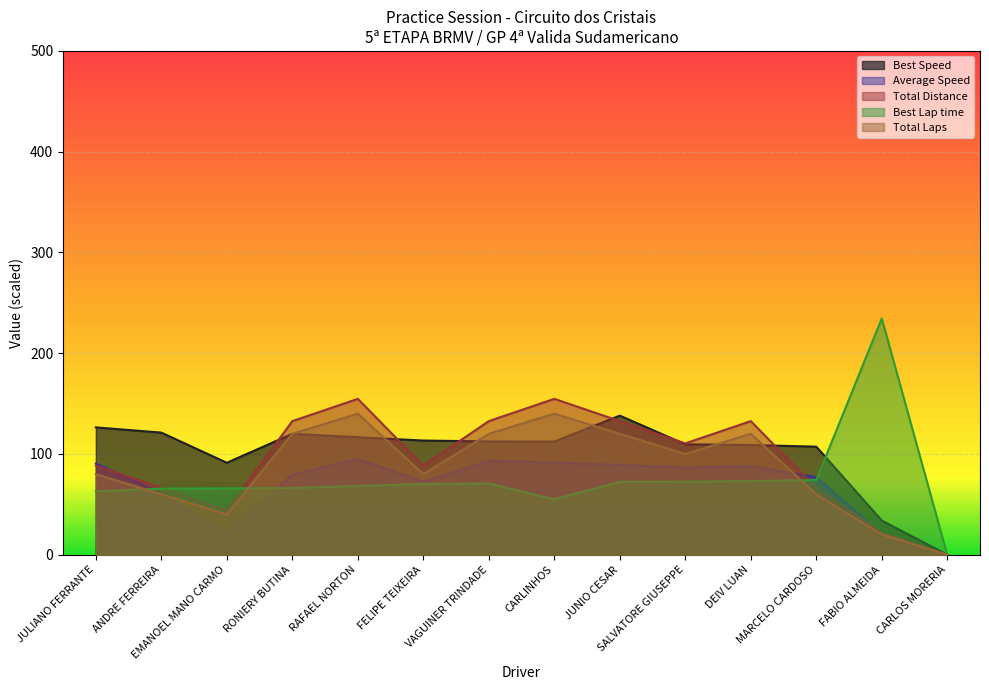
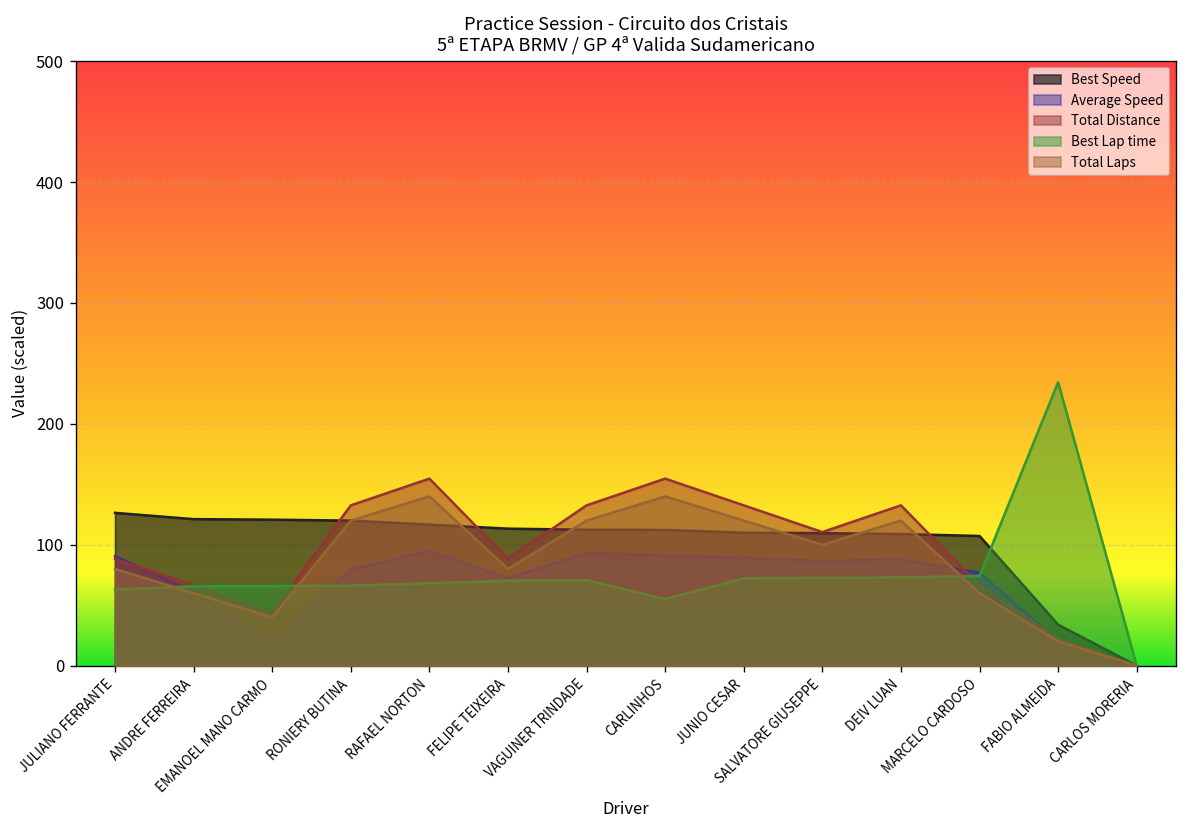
  {
    "Best Speed": {
      "JULIANO FERRANTE": 126,
      "ANDRE FERREIRA": 121,
-     "EMANOEL MANO CARMO": 91,
+     "EMANOEL MANO CARMO": 121,
      "RAFAEL NORTON": 117,
      "FELIPE TEIXEIRA": 113,
      "VAGUINER TRINDADE": 112,
      "CARLINHOS": 112,
-     "JUNIO CESAR": 138,
+     "JUNIO CESAR": 110,
      "DEIV LUAN": 109,
      "MARCELO CARDOSO": 107,
      "FABIO ALMEIDA": 34
    },
    "Average Speed": {
      "EMANOEL MANO CARMO": 19,
      "RONIERY BUTINA": 79,
      "RAFAEL NORTON": 95,
      "VAGUINER TRINDADE": 93,
      "CARLINHOS": 91,
      "JUNIO CESAR": 89,
      "SALVATORE GIUSEPPE": 87,
      "DEIV LUAN": 88,
      "MARCELO CARDOSO": 77
    },
    "Best Lap time": {
      "JULIANO FERRANTE": 63,
      "EMANOEL MANO CARMO": 66,
      "RONIERY BUTINA": 66,
      "RAFAEL NORTON": 68,
      "VAGUINER TRINDADE": 71,
      "CARLINHOS": 55,
      "JUNIO CESAR": 72,
      "SALVATORE GIUSEPPE": 73,
      "DEIV LUAN": 73,
      "MARCELO CARDOSO": 74,
      "FABIO ALMEIDA": 234
    }
  }
